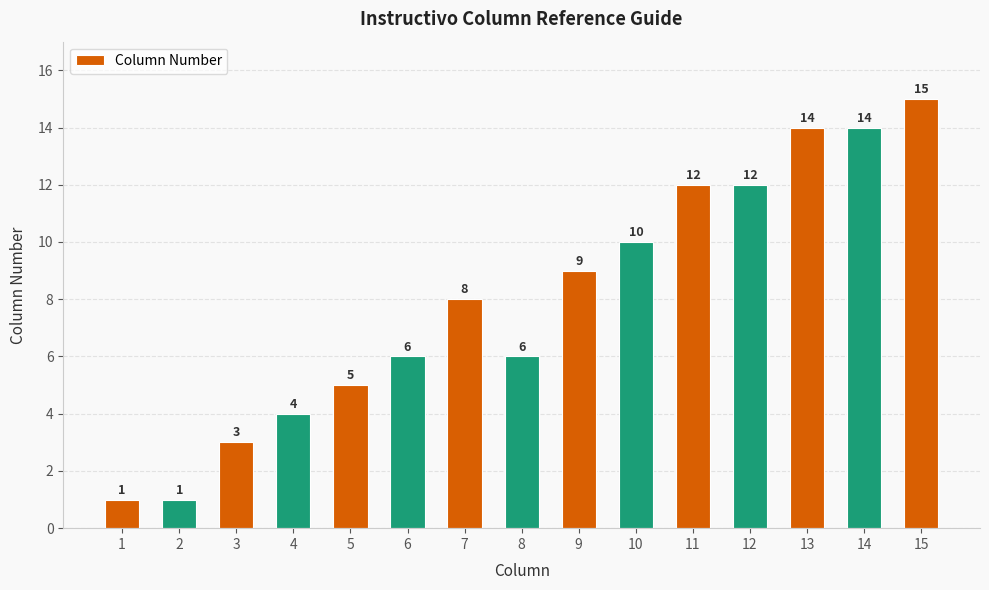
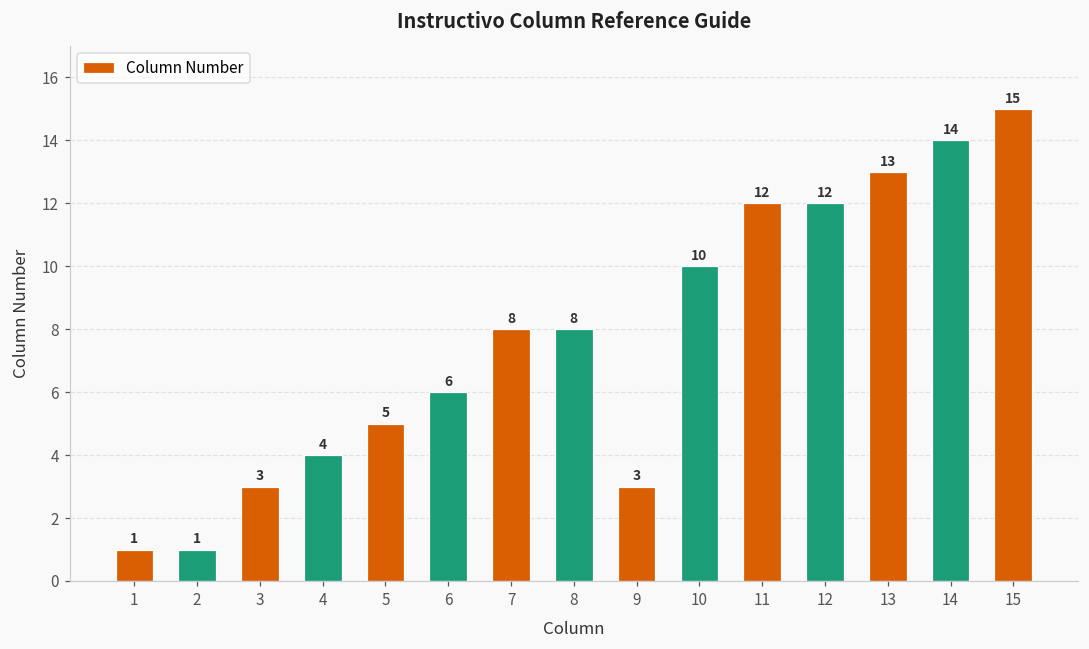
  {
    "1": 1,
    "2": 1,
    "3": 3,
    "4": 4,
    "5": 5,
    "6": 6,
    "7": 8,
-   "8": 6,
-   "9": 9,
+   "8": 8,
+   "9": 3,
    "10": 10,
    "11": 12,
    "12": 12,
-   "13": 14,
+   "13": 13,
    "14": 14,
    "15": 15
  }
